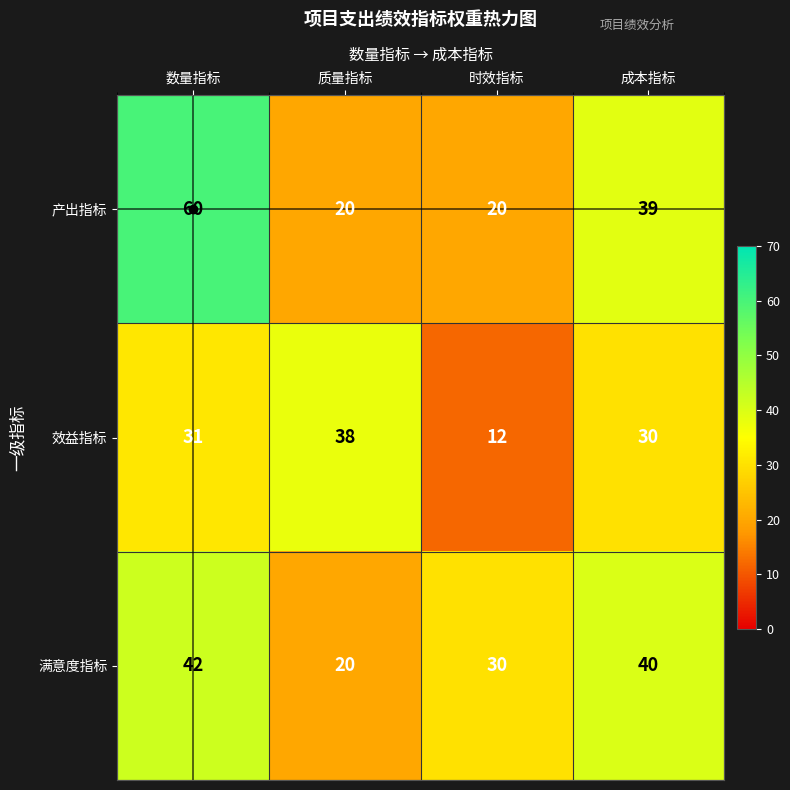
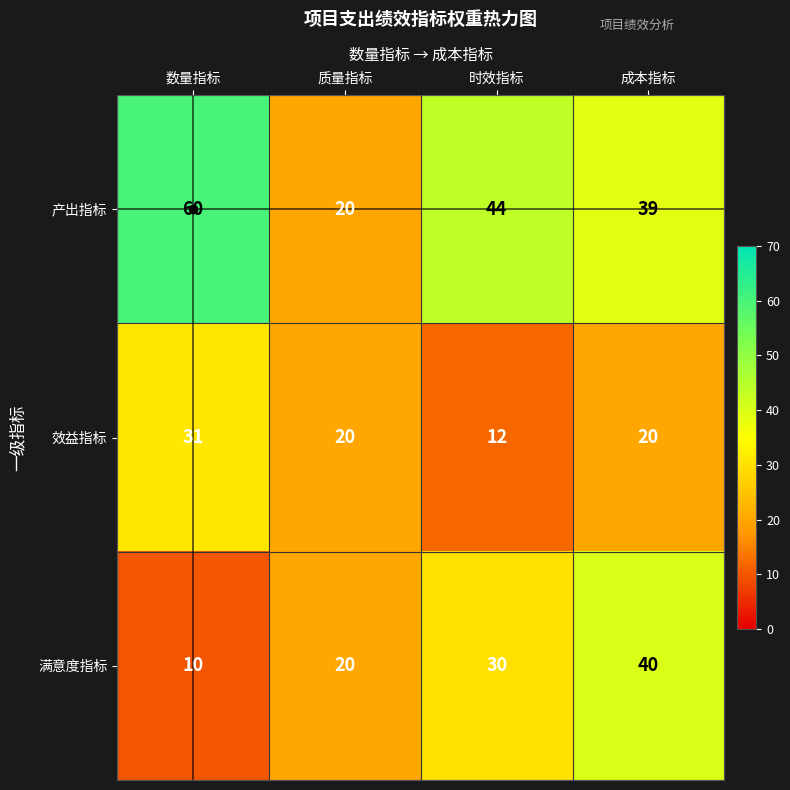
  {
    "产出指标": {
      "质量指标": 20,
-     "时效指标": 20,
+     "时效指标": 44,
      "成本指标": 39
    },
    "效益指标": {
      "数量指标": 31,
-     "质量指标": 38,
+     "质量指标": 20,
      "时效指标": 12,
-     "成本指标": 30
+     "成本指标": 20
    },
    "满意度指标": {
-     "数量指标": 42,
+     "数量指标": 10,
      "质量指标": 20,
      "时效指标": 30,
      "成本指标": 40
    }
  }
